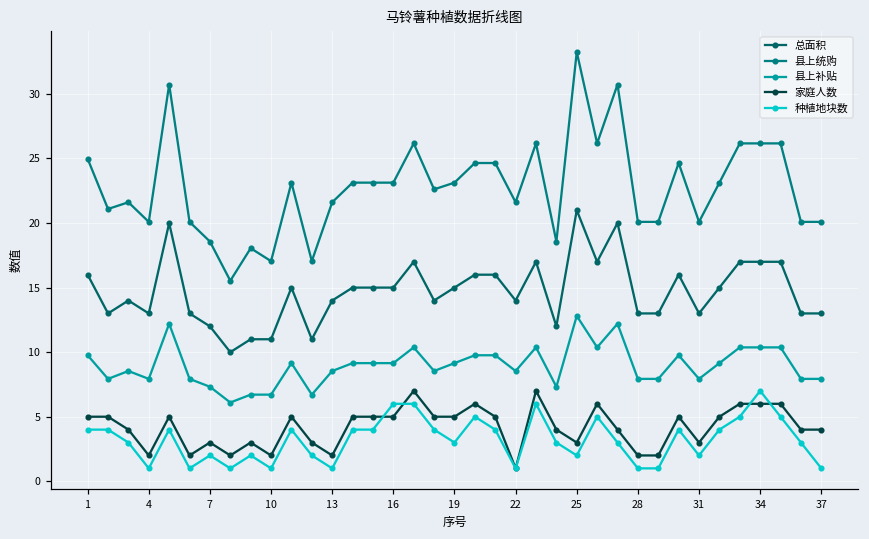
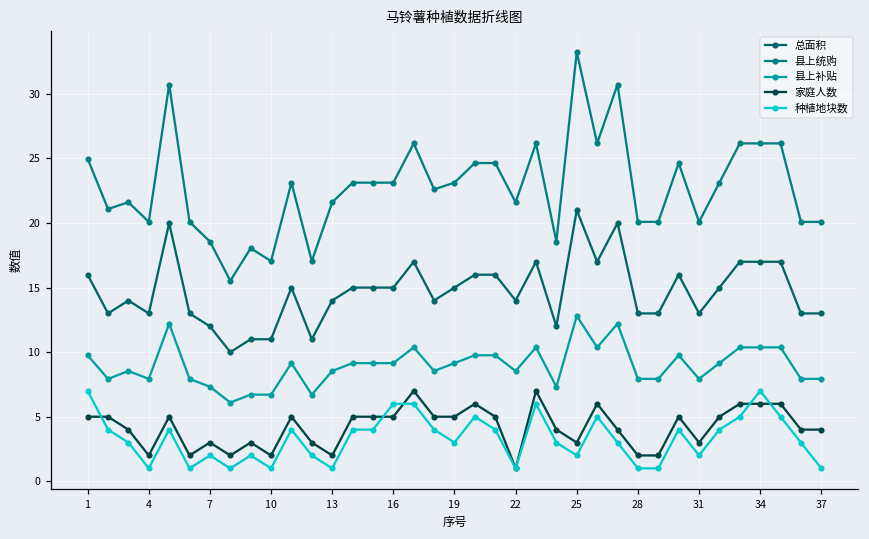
  {
    "种植地块数": {
-     "1": 4,
+     "1": 7,
      "4": 1,
      "7": 2,
      "10": 1,
      "13": 1,
      "16": 6,
      "19": 3,
      "25": 2,
      "28": 1,
      "31": 2,
      "34": 7,
      "37": 1
    }
  }
